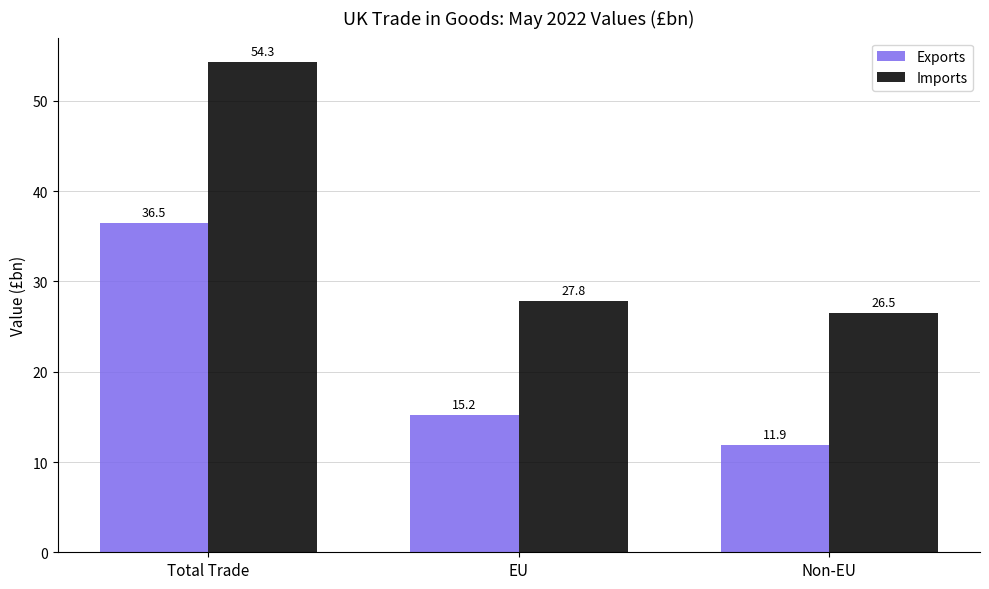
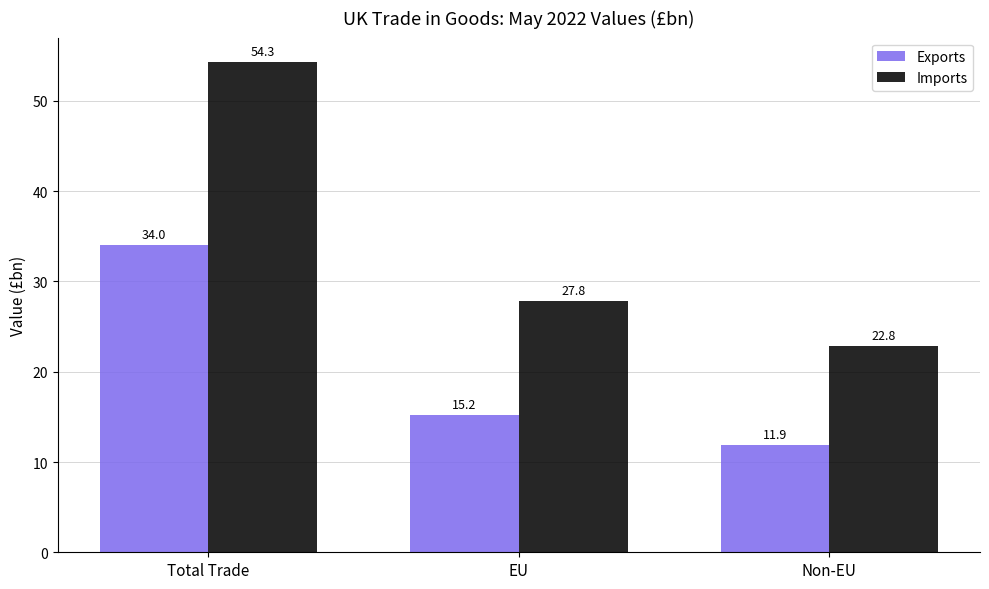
  {
    "Exports": {
-     "Total Trade": 36.5,
+     "Total Trade": 34.0,
      "EU": 15.2,
      "Non-EU": 11.9
    },
    "Imports": {
      "Total Trade": 54.3,
      "EU": 27.8,
-     "Non-EU": 26.5
+     "Non-EU": 22.8
    }
  }
